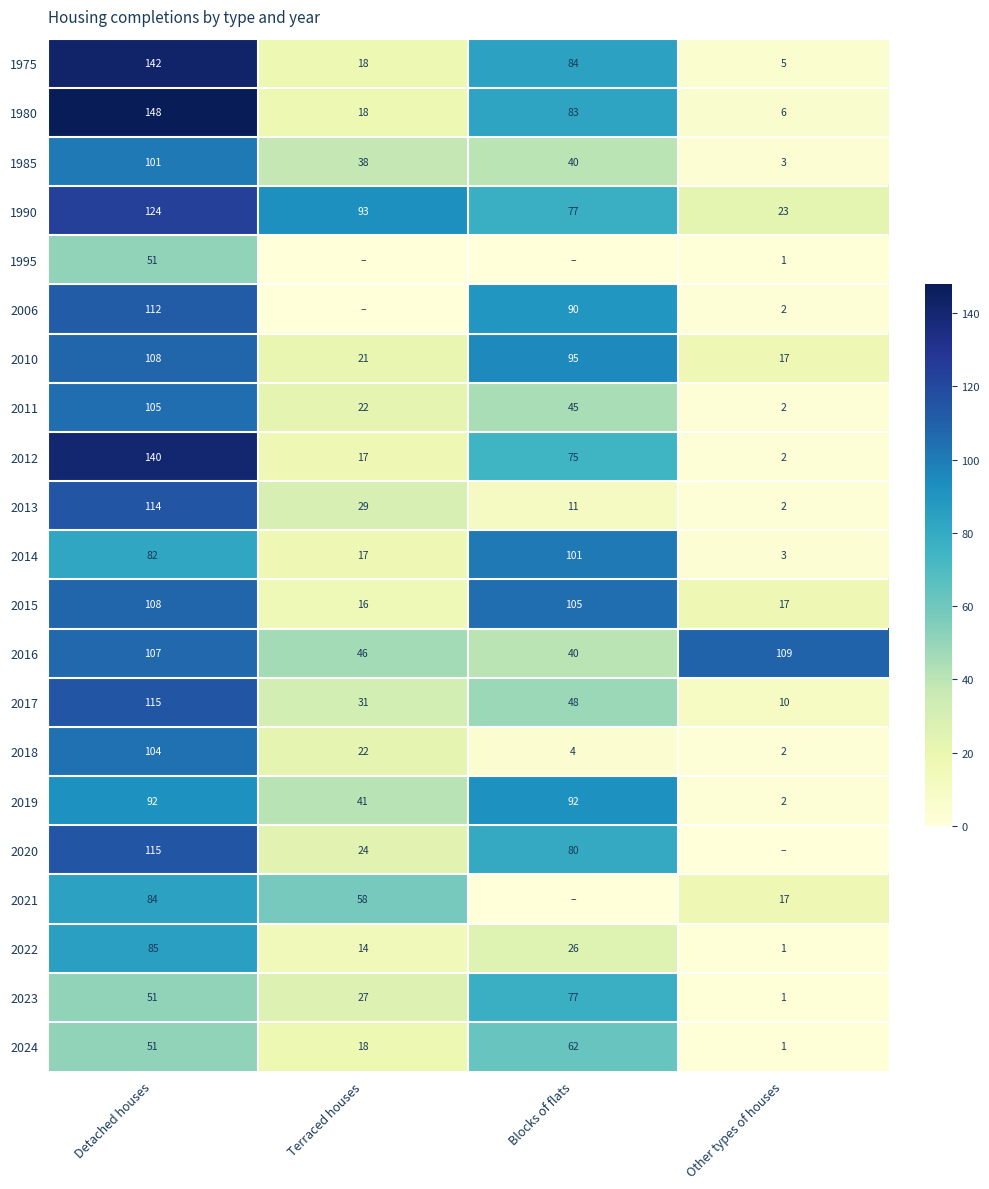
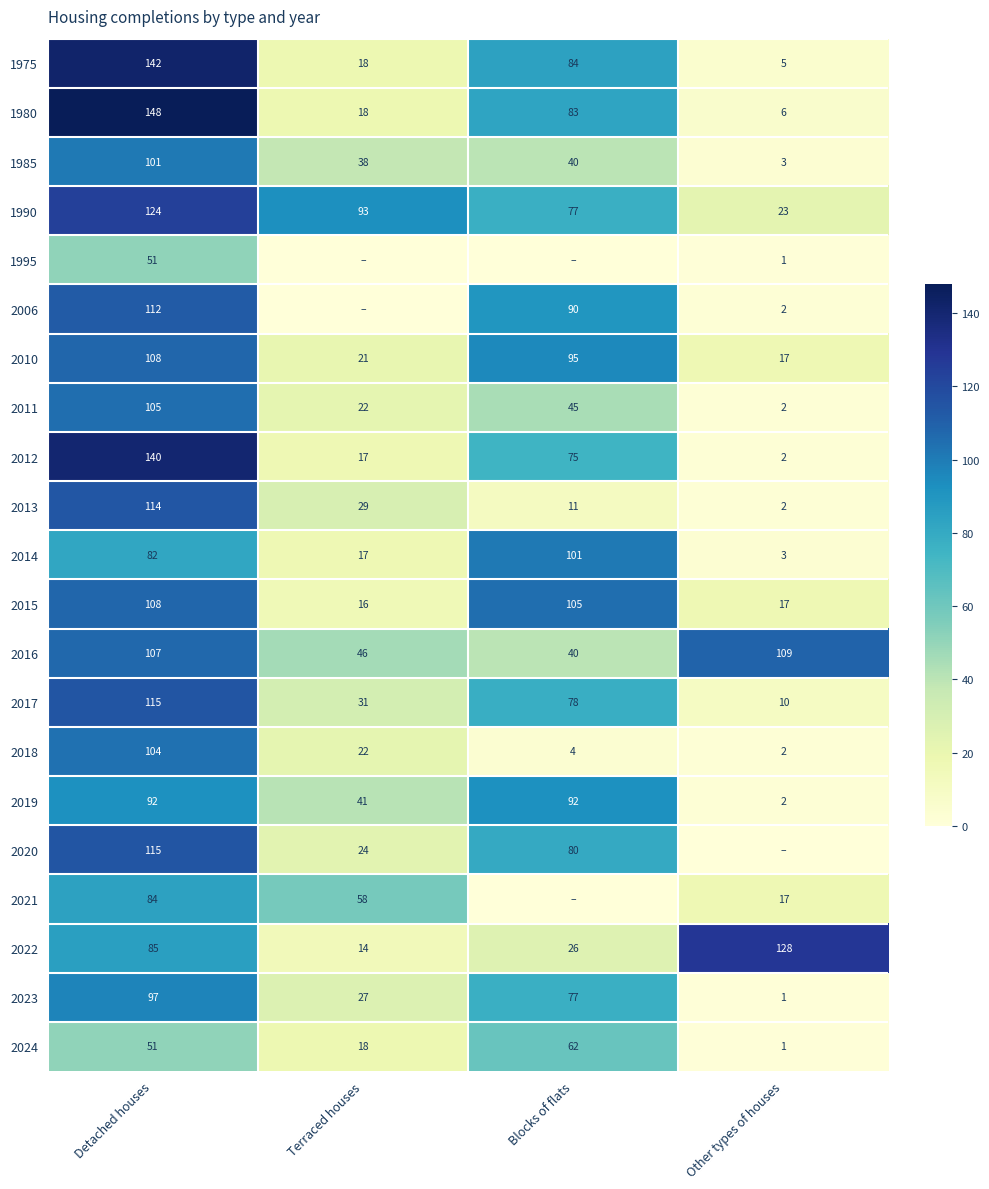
  {
    "1975": {
      "Detached houses": 142,
      "Terraced houses": 18,
      "Blocks of flats": 84,
      "Other types of houses": 5
    },
    "1980": {
      "Detached houses": 148,
      "Terraced houses": 18,
      "Blocks of flats": 83,
      "Other types of houses": 6
    },
    "1985": {
      "Detached houses": 101,
      "Terraced houses": 38,
      "Blocks of flats": 40,
      "Other types of houses": 3
    },
    "1990": {
      "Detached houses": 124,
      "Terraced houses": 93,
      "Blocks of flats": 77,
      "Other types of houses": 23
    },
    "1995": {
      "Detached houses": 51,
      "Other types of houses": 1
    },
    "2006": {
      "Detached houses": 112,
      "Blocks of flats": 90,
      "Other types of houses": 2
    },
    "2010": {
      "Detached houses": 108,
      "Terraced houses": 21,
      "Blocks of flats": 95,
      "Other types of houses": 17
    },
    "2011": {
      "Detached houses": 105,
      "Terraced houses": 22,
      "Blocks of flats": 45,
      "Other types of houses": 2
    },
    "2012": {
      "Detached houses": 140,
      "Terraced houses": 17,
      "Blocks of flats": 75,
      "Other types of houses": 2
    },
    "2013": {
      "Detached houses": 114,
      "Terraced houses": 29,
      "Blocks of flats": 11,
      "Other types of houses": 2
    },
    "2014": {
      "Detached houses": 82,
      "Terraced houses": 17,
      "Blocks of flats": 101,
      "Other types of houses": 3
    },
    "2015": {
      "Detached houses": 108,
      "Terraced houses": 16,
      "Blocks of flats": 105,
      "Other types of houses": 17
    },
    "2016": {
      "Detached houses": 107,
      "Terraced houses": 46,
      "Blocks of flats": 40,
      "Other types of houses": 109
    },
    "2017": {
      "Detached houses": 115,
      "Terraced houses": 31,
-     "Blocks of flats": 48,
+     "Blocks of flats": 78,
      "Other types of houses": 10
    },
    "2018": {
      "Detached houses": 104,
      "Terraced houses": 22,
      "Blocks of flats": 4,
      "Other types of houses": 2
    },
    "2019": {
      "Detached houses": 92,
      "Terraced houses": 41,
      "Blocks of flats": 92,
      "Other types of houses": 2
    },
    "2020": {
      "Detached houses": 115,
      "Terraced houses": 24,
      "Blocks of flats": 80
    },
    "2021": {
      "Detached houses": 84,
      "Terraced houses": 58,
      "Other types of houses": 17
    },
    "2022": {
      "Detached houses": 85,
      "Terraced houses": 14,
      "Blocks of flats": 26,
-     "Other types of houses": 1
+     "Other types of houses": 128
    },
    "2023": {
-     "Detached houses": 51,
+     "Detached houses": 97,
      "Terraced houses": 27,
      "Blocks of flats": 77,
      "Other types of houses": 1
    },
    "2024": {
      "Detached houses": 51,
      "Terraced houses": 18,
      "Blocks of flats": 62,
      "Other types of houses": 1
    }
  }
